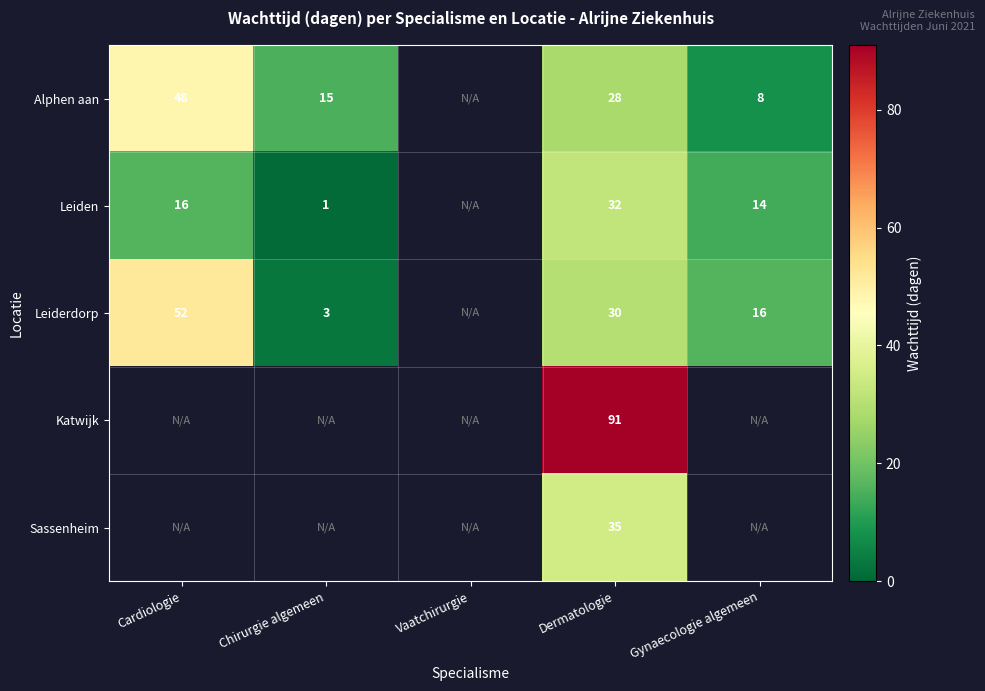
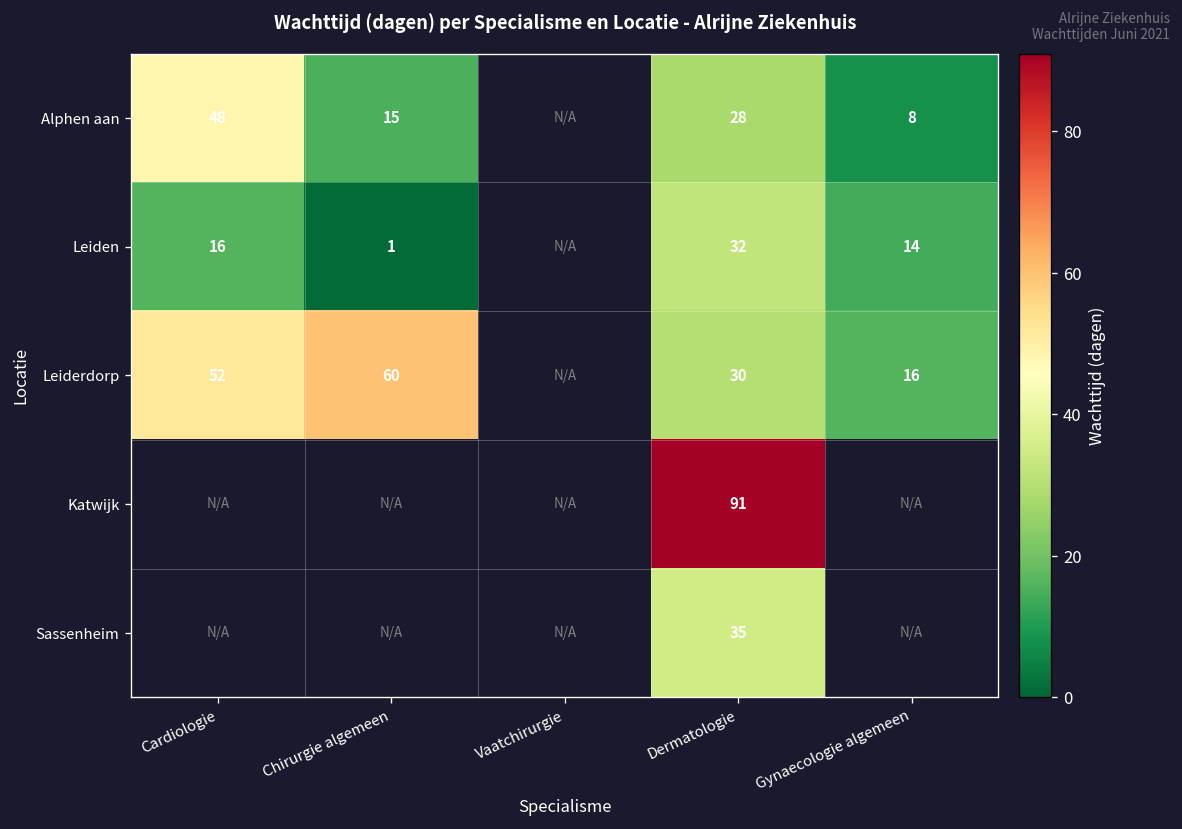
  {
    "Alphen aan": {
      "Cardiologie": 48,
      "Chirurgie algemeen": 15,
      "Dermatologie": 28,
      "Gynaecologie algemeen": 8
    },
    "Leiden": {
      "Cardiologie": 16,
      "Chirurgie algemeen": 1,
      "Dermatologie": 32,
      "Gynaecologie algemeen": 14
    },
    "Leiderdorp": {
      "Cardiologie": 52,
-     "Chirurgie algemeen": 3,
+     "Chirurgie algemeen": 60,
      "Dermatologie": 30,
      "Gynaecologie algemeen": 16
    },
    "Katwijk": {
      "Dermatologie": 91
    },
    "Sassenheim": {
      "Dermatologie": 35
    }
  }
